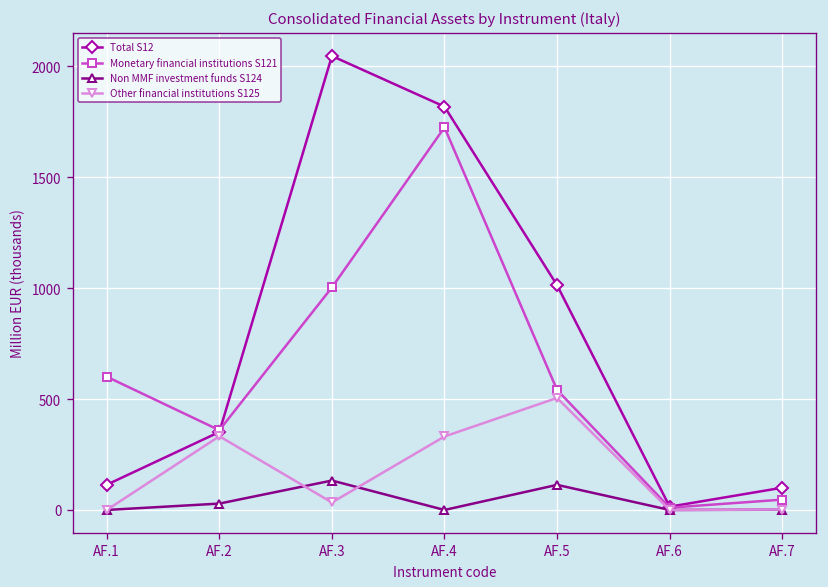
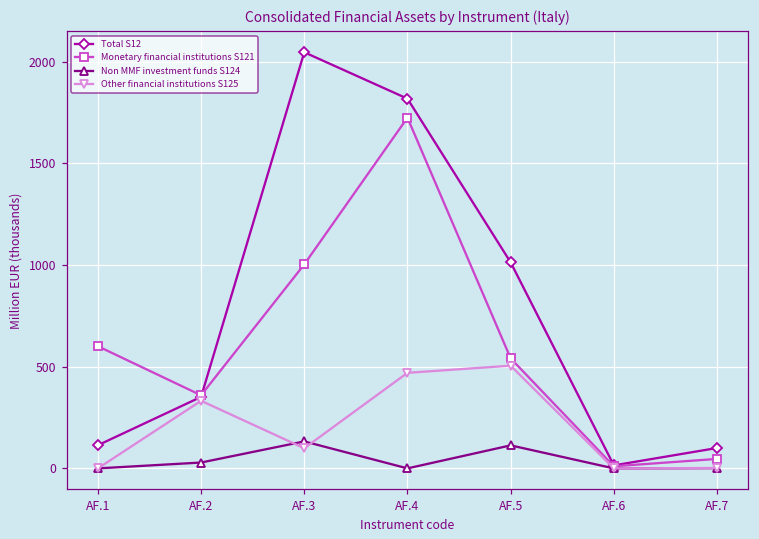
  {
    "Monetary financial institutions S121": {
      "AF.1": 600,
      "AF.3": 1000,
      "AF.4": 1720,
      "AF.5": 540,
      "AF.7": 50
    },
    "Other financial institutions S125": {
      "AF.2": 330,
-     "AF.3": 30,
-     "AF.4": 330,
+     "AF.3": 100,
+     "AF.4": 470,
      "AF.5": 510
    }
  }
